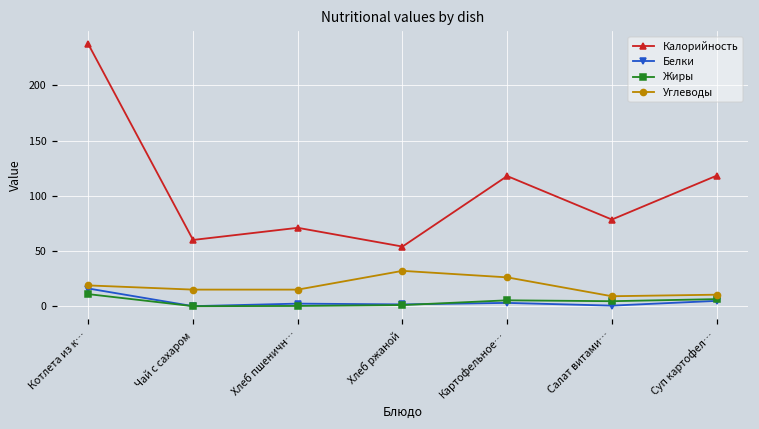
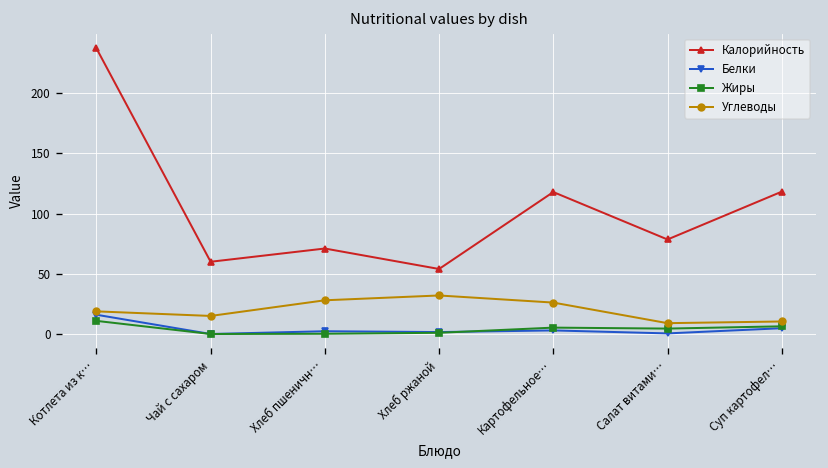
  {
    "Калорийность": {
      "Котлета из к…": 237,
      "Чай с сахаром": 60,
      "Хлеб пшеничн…": 71,
      "Хлеб ржаной": 54,
      "Картофельное…": 118,
      "Салат витами…": 79,
      "Суп картофел…": 118
    },
    "Белки": {
      "Котлета из к…": 16,
      "Салат витами…": 1
    },
    "Жиры": {
      "Котлета из к…": 11,
      "Салат витами…": 5
    },
    "Углеводы": {
      "Котлета из к…": 19,
      "Чай с сахаром": 15,
-     "Хлеб пшеничн…": 15,
+     "Хлеб пшеничн…": 28,
      "Хлеб ржаной": 32,
      "Картофельное…": 26,
      "Салат витами…": 9,
      "Суп картофел…": 10
    }
  }
